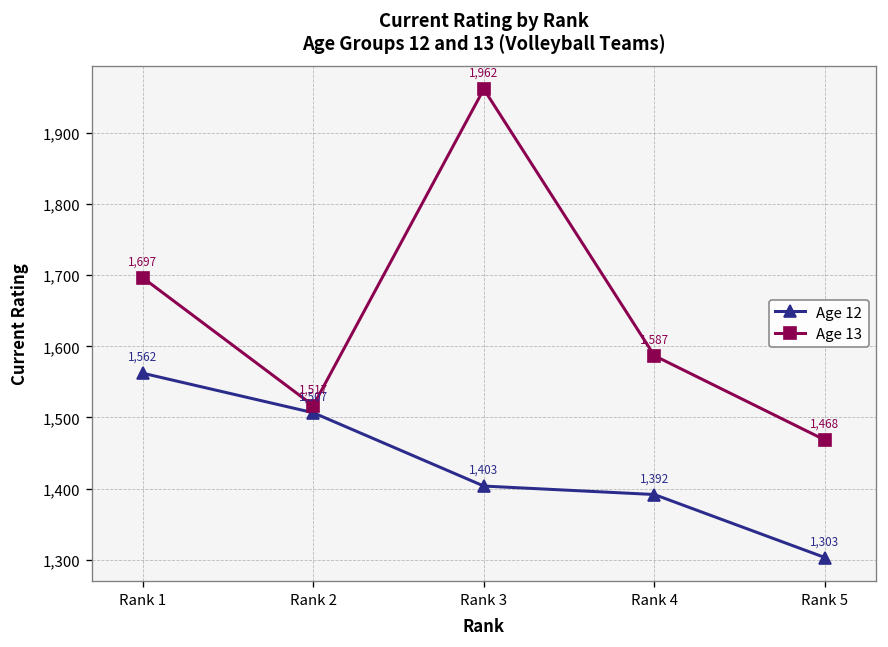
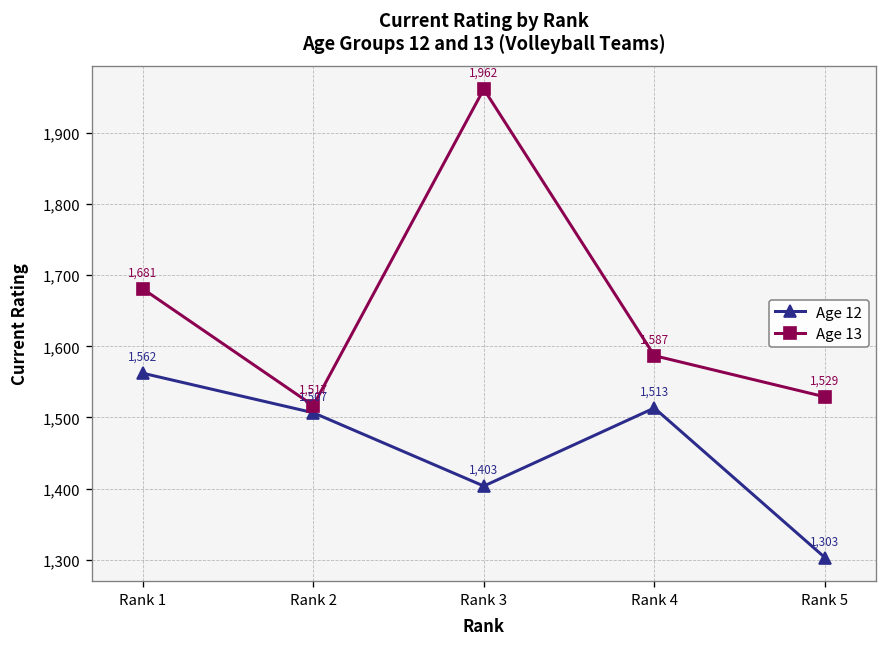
  {
    "Age 12": {
      "Rank 1": "1,562",
      "Rank 3": "1,403",
-     "Rank 4": "1,392",
+     "Rank 4": "1,513",
      "Rank 5": "1,303"
    },
    "Age 13": {
-     "Rank 1": "1,697",
+     "Rank 1": "1,681",
      "Rank 3": "1,962",
      "Rank 4": "1,587",
-     "Rank 5": "1,468"
+     "Rank 5": "1,529"
    }
  }
